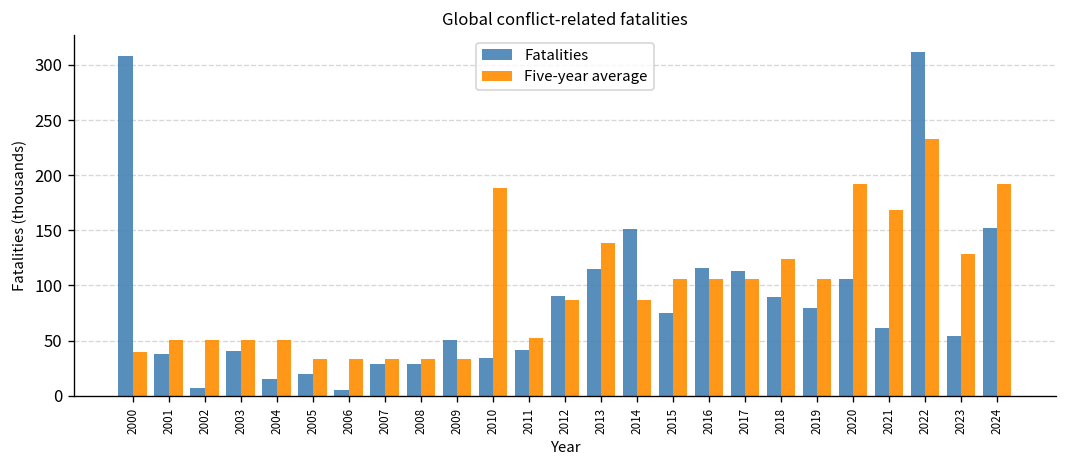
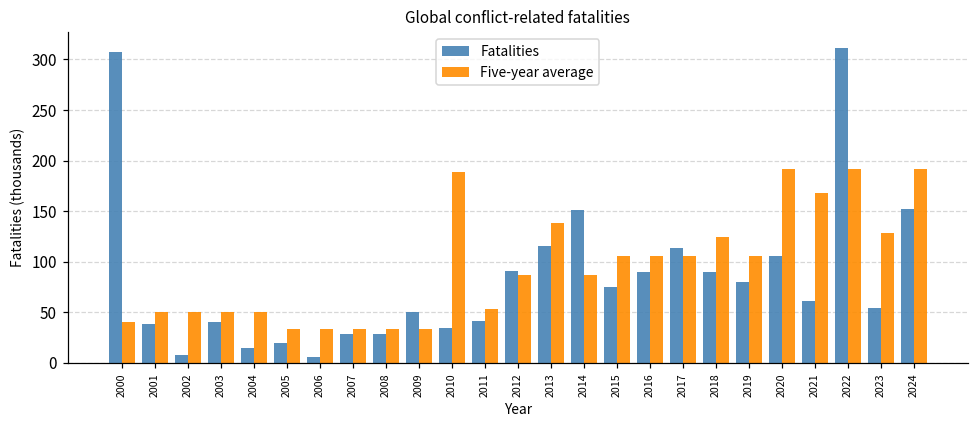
  {
    "Fatalities": {
      "2000": 310,
      "2001": 40,
      "2002": 10,
      "2003": 40,
      "2004": 10,
      "2005": 20,
      "2006": 10,
      "2007": 30,
      "2008": 30,
      "2009": 50,
      "2010": 30,
      "2011": 40,
      "2012": 90,
      "2013": 120,
      "2014": 150,
      "2015": 70,
-     "2016": 120,
+     "2016": 90,
      "2017": 110,
      "2018": 90,
      "2019": 80,
      "2020": 110,
      "2021": 60,
      "2022": 310,
      "2023": 50,
      "2024": 150
    },
    "Five-year average": {
      "2000": 40,
      "2001": 50,
      "2002": 50,
      "2003": 50,
      "2004": 50,
      "2005": 30,
      "2006": 30,
      "2007": 30,
      "2008": 30,
      "2009": 30,
      "2010": 190,
      "2011": 50,
      "2012": 90,
      "2013": 140,
      "2014": 90,
      "2015": 110,
      "2016": 110,
      "2017": 110,
      "2018": 120,
      "2019": 110,
      "2020": 190,
      "2021": 170,
-     "2022": 230,
+     "2022": 190,
      "2023": 130,
      "2024": 190
    }
  }
